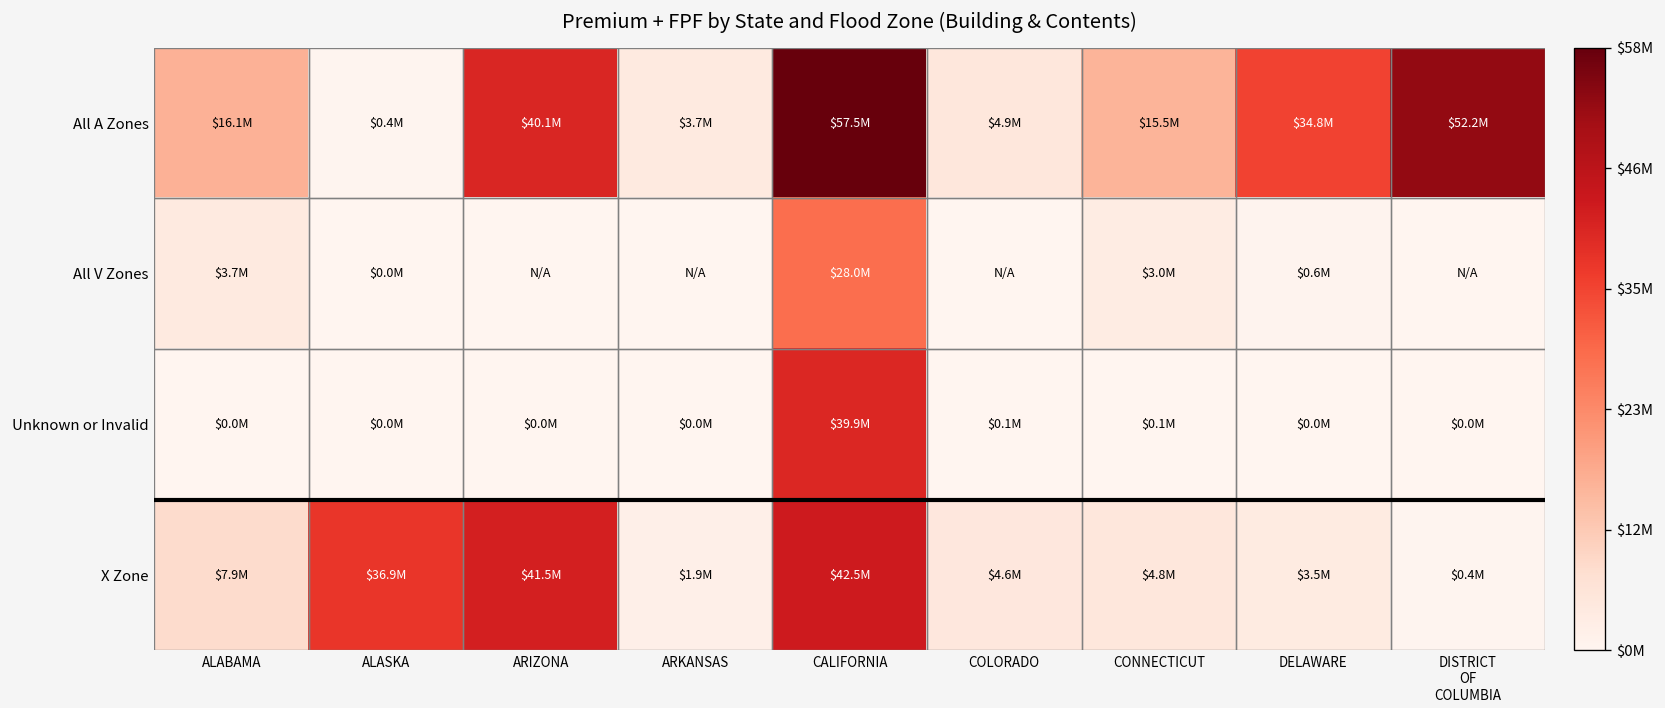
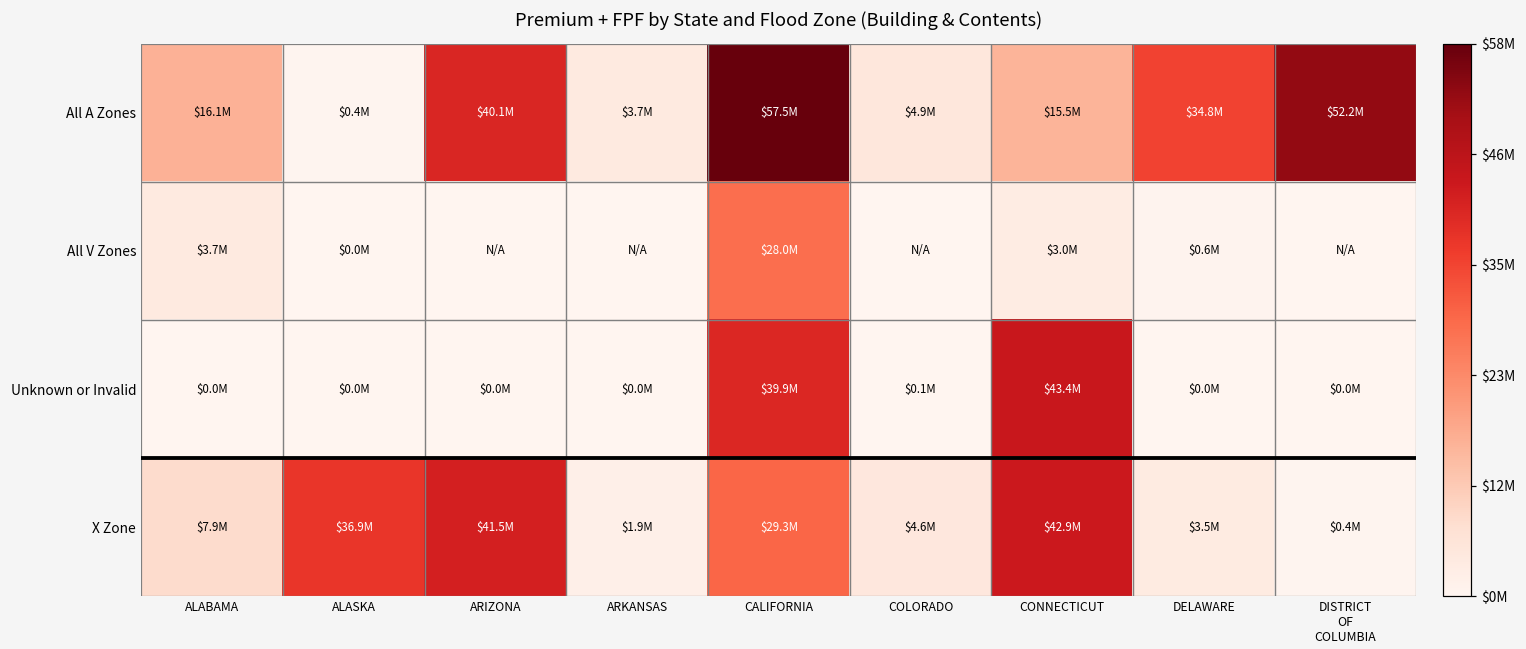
  {
    "All A Zones": {
      "ALABAMA": "$16.1M",
      "ALASKA": "$0.4M",
      "ARIZONA": "$40.1M",
      "ARKANSAS": "$3.7M",
      "CALIFORNIA": "$57.5M",
      "COLORADO": "$4.9M",
      "CONNECTICUT": "$15.5M",
      "DELAWARE": "$34.8M",
      "DISTRICT OF COLUMBIA": "$52.2M"
    },
    "All V Zones": {
      "ALABAMA": "$3.7M",
      "ALASKA": "$0.0M",
      "CALIFORNIA": "$28.0M",
      "CONNECTICUT": "$3.0M",
      "DELAWARE": "$0.6M"
    },
    "Unknown or Invalid": {
      "ALABAMA": "$0.0M",
      "ALASKA": "$0.0M",
      "ARIZONA": "$0.0M",
      "ARKANSAS": "$0.0M",
      "CALIFORNIA": "$39.9M",
      "COLORADO": "$0.1M",
-     "CONNECTICUT": "$0.1M",
+     "CONNECTICUT": "$43.4M",
      "DELAWARE": "$0.0M",
      "DISTRICT OF COLUMBIA": "$0.0M"
    },
    "X Zone": {
      "ALABAMA": "$7.9M",
      "ALASKA": "$36.9M",
      "ARIZONA": "$41.5M",
      "ARKANSAS": "$1.9M",
-     "CALIFORNIA": "$42.5M",
+     "CALIFORNIA": "$29.3M",
      "COLORADO": "$4.6M",
-     "CONNECTICUT": "$4.8M",
+     "CONNECTICUT": "$42.9M",
      "DELAWARE": "$3.5M",
      "DISTRICT OF COLUMBIA": "$0.4M"
    }
  }
